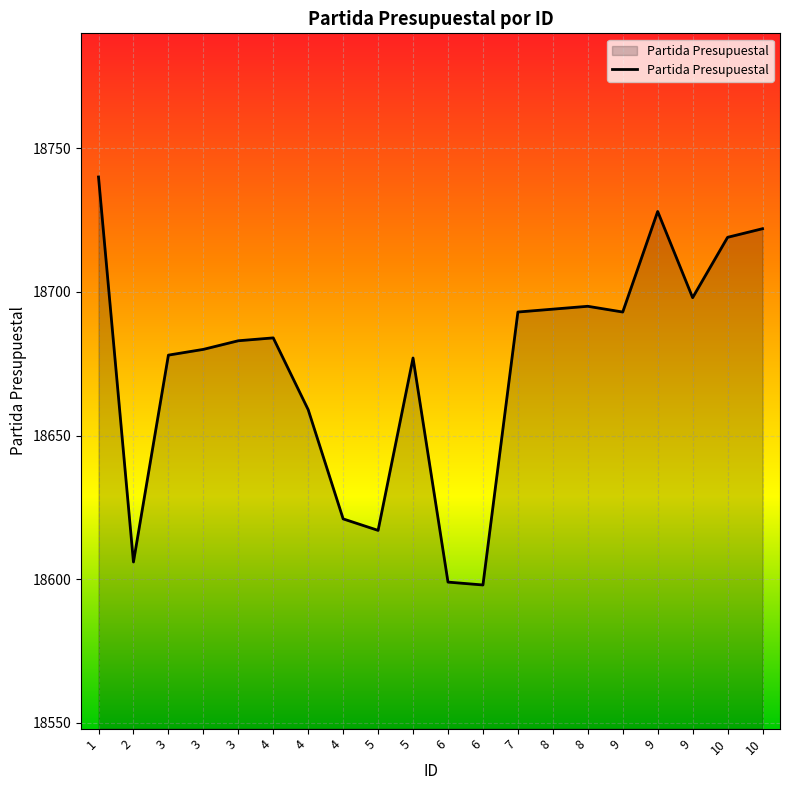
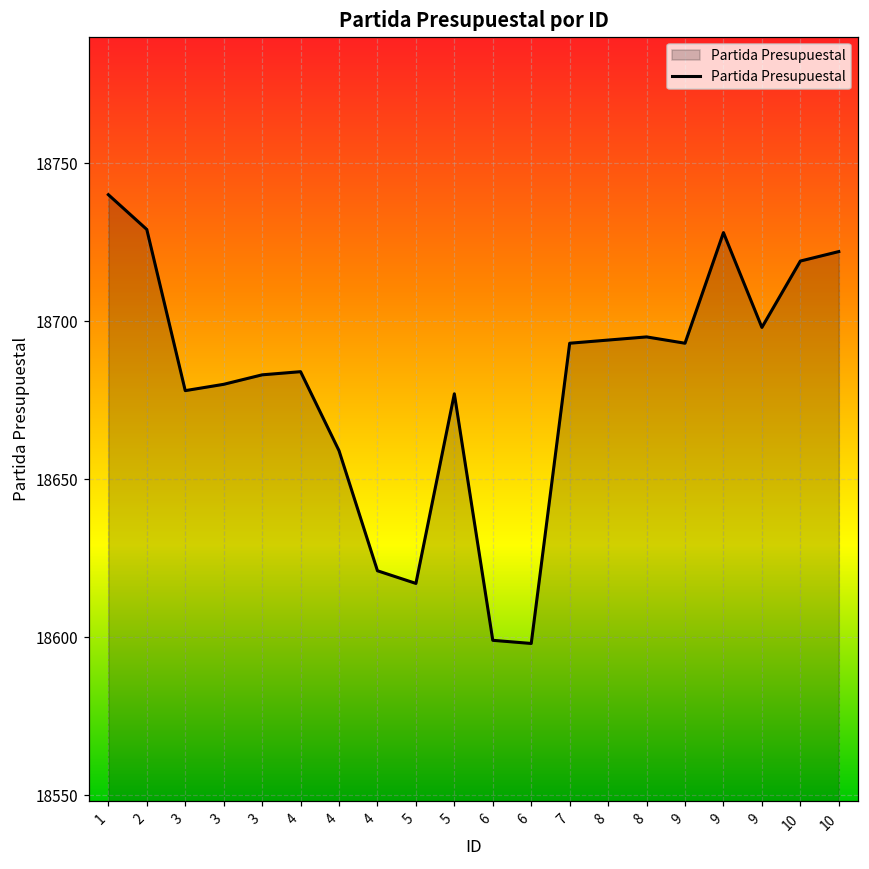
  {
    "1": 18740,
-   "2": 18606,
+   "2": 18729,
    "7": 18693
  }
